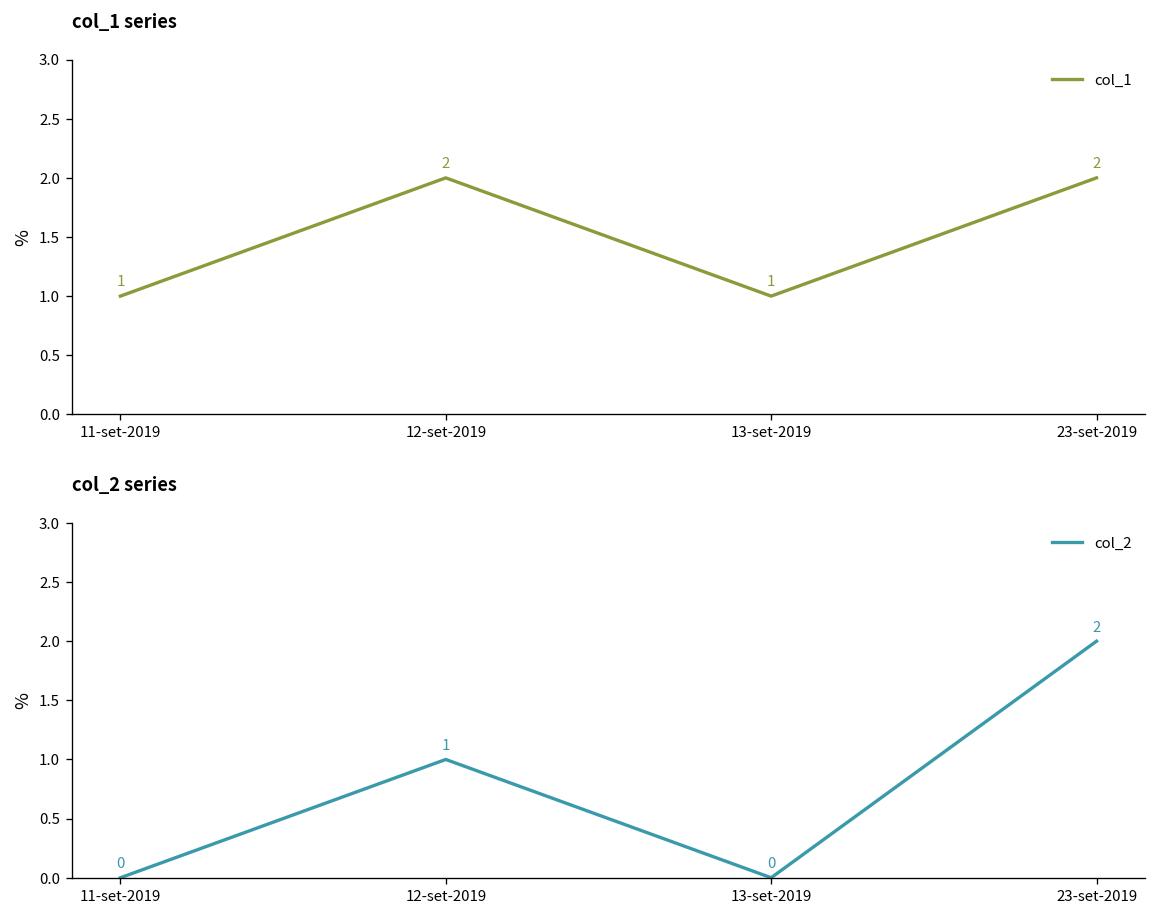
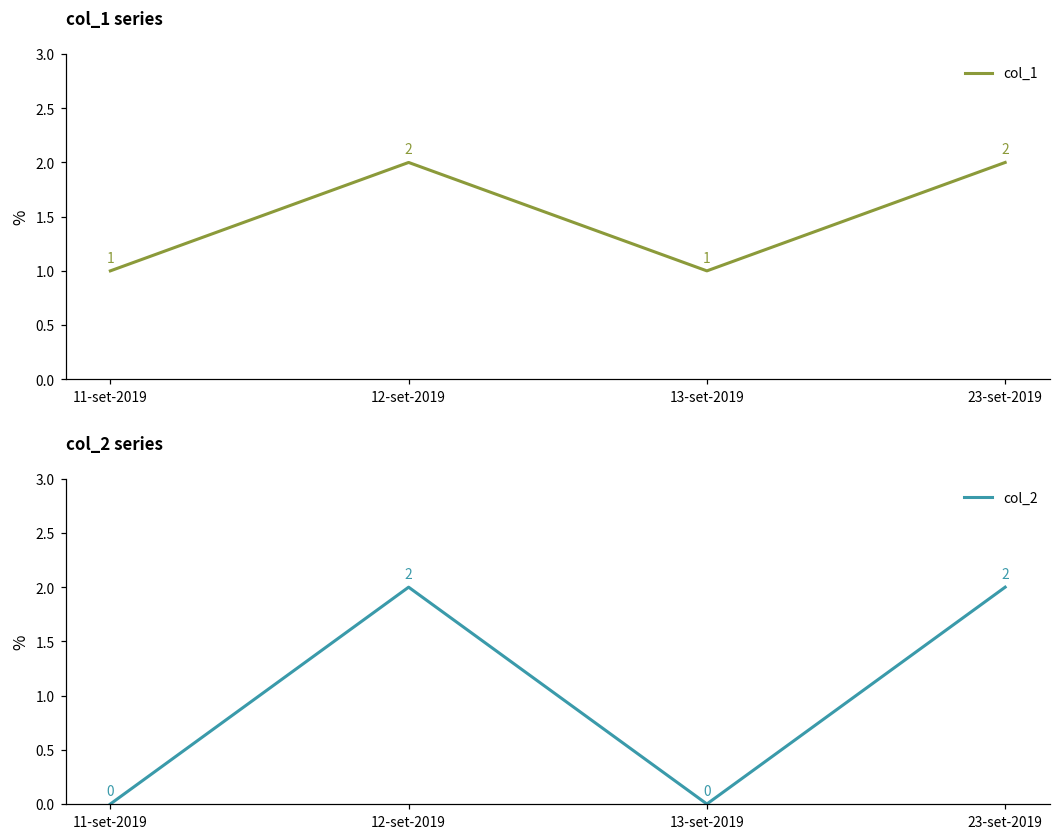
  {
    "col_1 series": {
      "11-set-2019": 1,
      "12-set-2019": 2,
      "13-set-2019": 1,
      "23-set-2019": 2
    },
    "col_2 series": {
      "11-set-2019": 0,
-     "12-set-2019": 1,
+     "12-set-2019": 2,
      "13-set-2019": 0,
      "23-set-2019": 2
    }
  }
